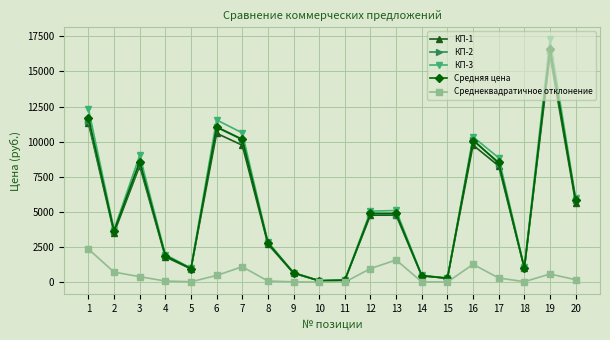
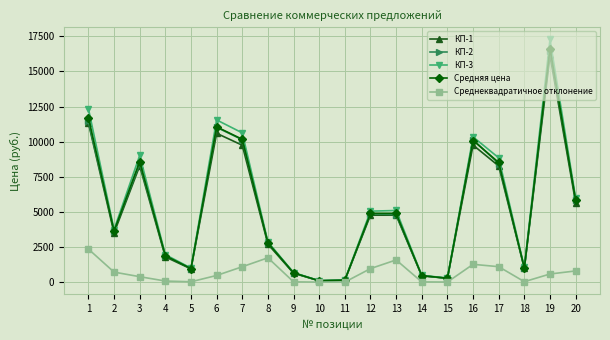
  {
    "Среднеквадратичное отклонение": {
      "1": 2400,
      "2": 700,
      "3": 400,
      "4": 100,
      "5": 0,
      "6": 500,
      "7": 1100,
-     "8": 100,
+     "8": 1700,
      "9": 0,
      "12": 1000,
      "13": 1600,
      "14": 0,
      "15": 0,
      "16": 1300,
-     "17": 300,
+     "17": 1100,
      "18": 0,
      "19": 600,
-     "20": 200
+     "20": 800
    }
  }
